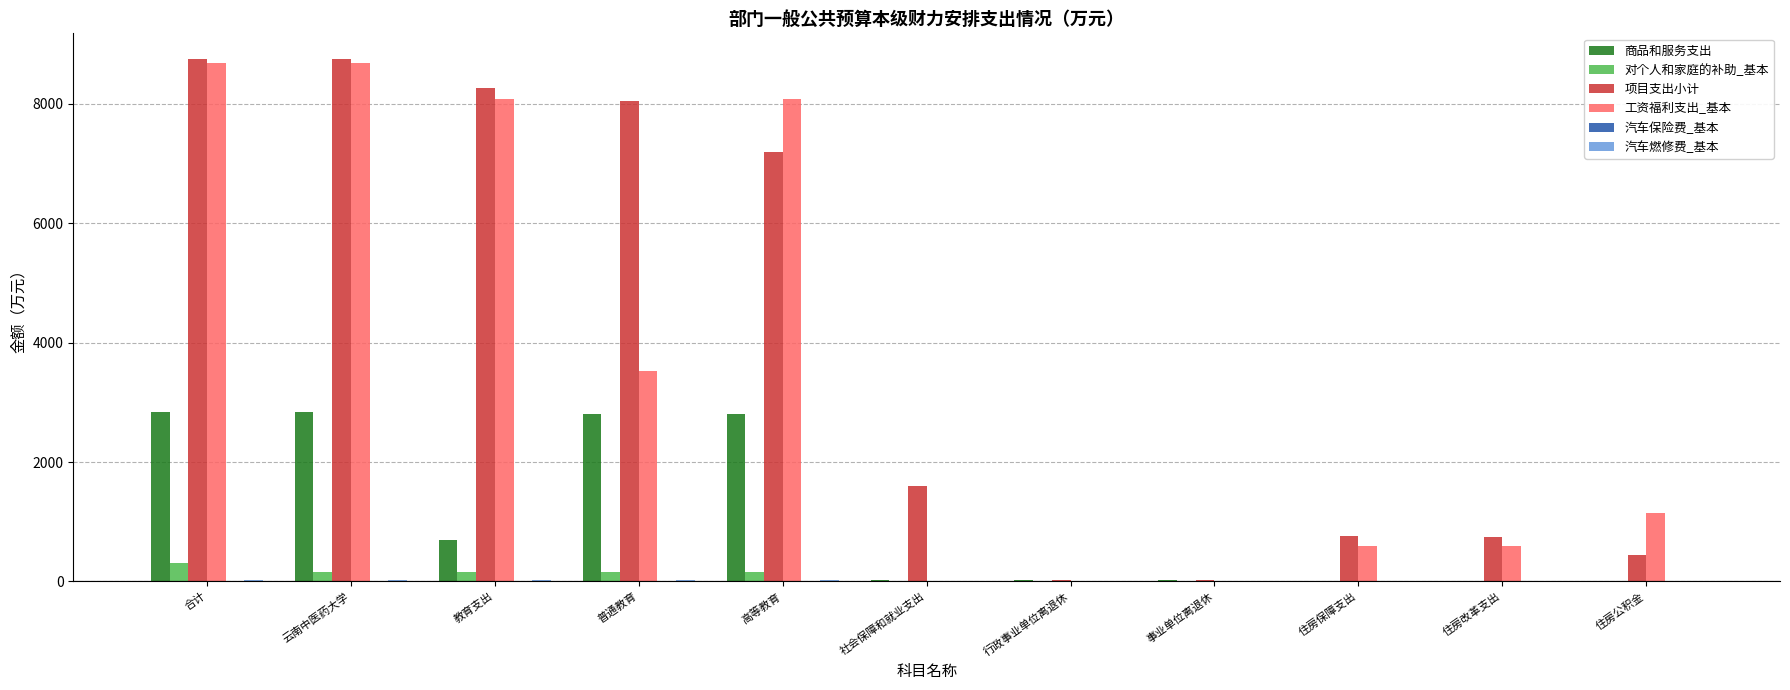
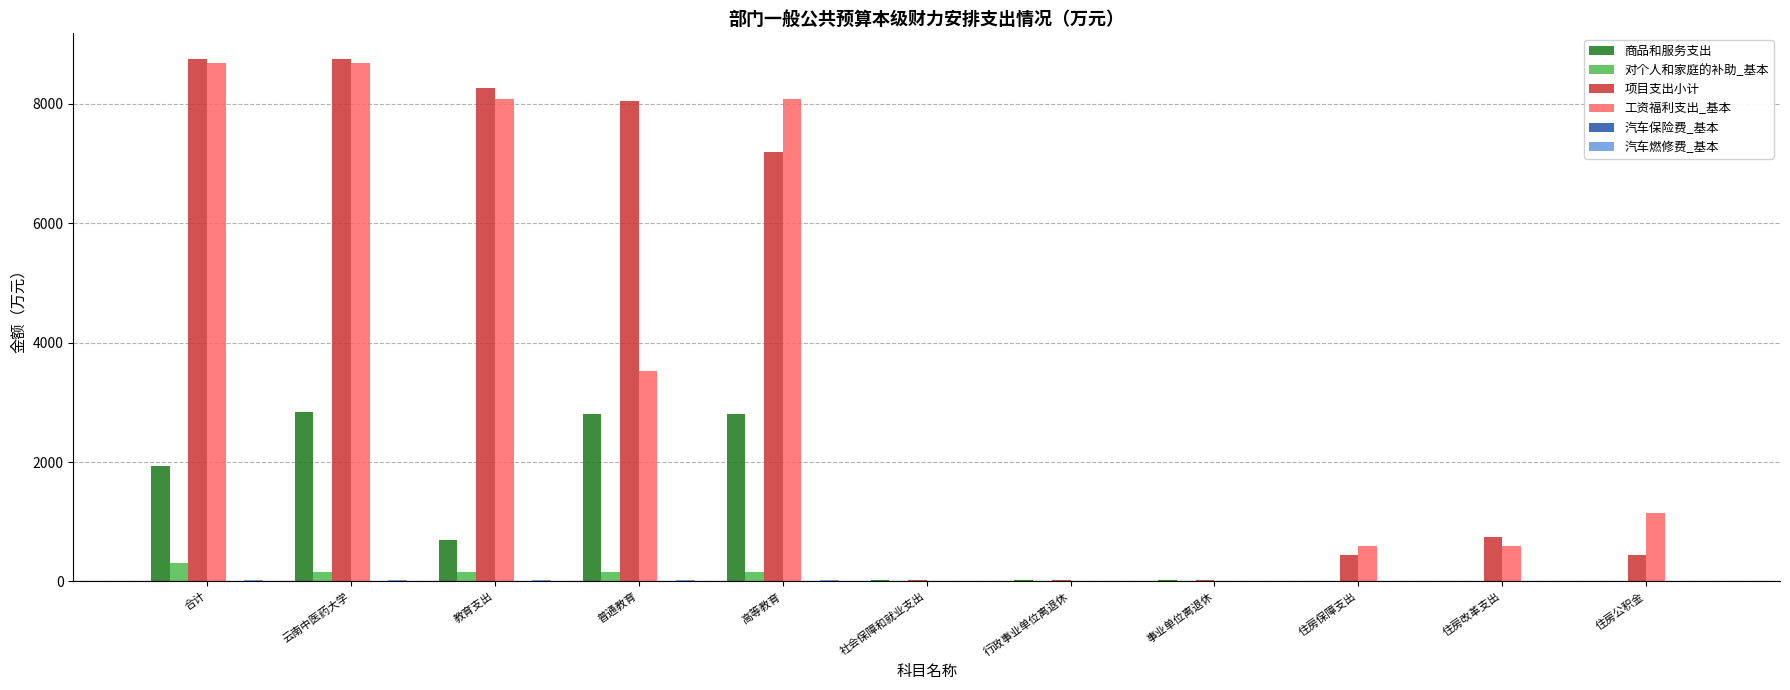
  {
    "商品和服务支出": {
-     "合计": 2800,
+     "合计": 1900,
      "云南中医药大学": 2800,
      "教育支出": 700,
      "普通教育": 2800,
      "高等教育": 2800,
      "住房保障支出": 0,
      "住房改革支出": 0,
      "住房公积金": 0
    },
    "对个人和家庭的补助_基本": {
      "合计": 300,
      "云南中医药大学": 200,
      "教育支出": 200,
      "普通教育": 200,
      "高等教育": 200,
      "社会保障和就业支出": 0,
      "行政事业单位离退休": 0,
      "事业单位离退休": 0,
      "住房保障支出": 0,
      "住房改革支出": 0,
      "住房公积金": 0
    },
    "项目支出小计": {
      "合计": 8700,
      "云南中医药大学": 8700,
      "教育支出": 8300,
      "普通教育": 8000,
      "高等教育": 7200,
-     "社会保障和就业支出": 1600,
-     "住房保障支出": 800,
+     "社会保障和就业支出": 0,
+     "住房保障支出": 500,
      "住房改革支出": 700,
      "住房公积金": 500
    },
    "工资福利支出_基本": {
      "合计": 8700,
      "云南中医药大学": 8700,
      "教育支出": 8100,
      "普通教育": 3500,
      "高等教育": 8100,
      "社会保障和就业支出": 0,
      "行政事业单位离退休": 0,
      "事业单位离退休": 0,
      "住房保障支出": 600,
      "住房改革支出": 600,
      "住房公积金": 1100
    },
    "汽车保险费_基本": {
      "社会保障和就业支出": 0,
      "行政事业单位离退休": 0,
      "事业单位离退休": 0,
      "住房保障支出": 0,
      "住房改革支出": 0,
      "住房公积金": 0
    },
    "汽车燃修费_基本": {
      "社会保障和就业支出": 0,
      "行政事业单位离退休": 0,
      "事业单位离退休": 0,
      "住房保障支出": 0,
      "住房改革支出": 0,
      "住房公积金": 0
    }
  }
